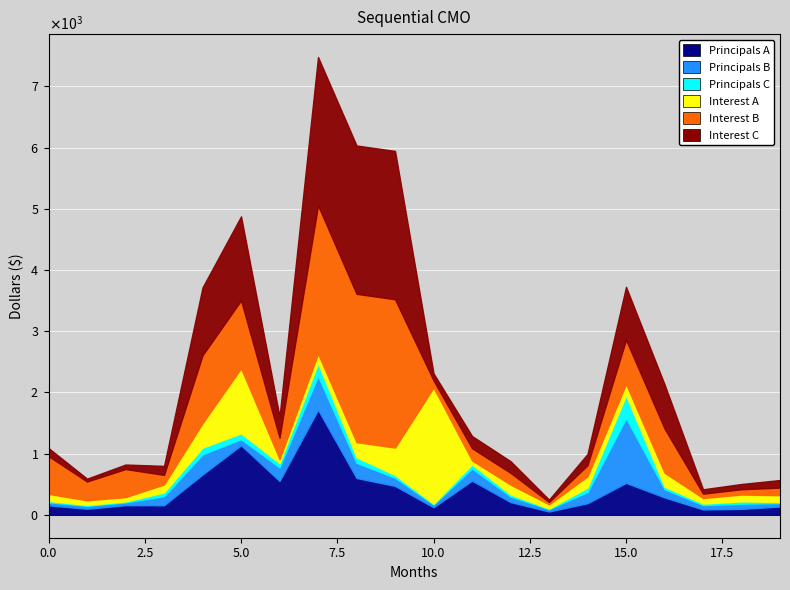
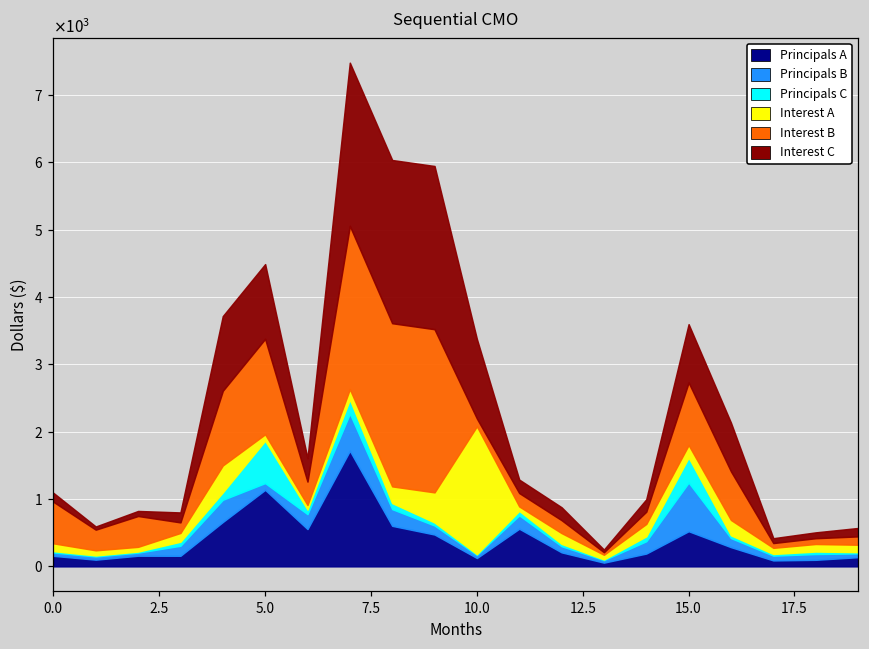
  {
    "Principals A": {
      "0.0": 200,
      "5.0": 1100,
      "10.0": 100,
      "15.0": 500
    },
    "Principals B": {
      "5.0": 100,
-     "15.0": 1100
+     "15.0": 700
    },
    "Principals C": {
-     "5.0": 100,
+     "5.0": 600,
      "15.0": 400
    },
    "Interest A": {
      "0.0": 100,
-     "5.0": 1100,
+     "5.0": 100,
      "10.0": 1900,
      "15.0": 200
    },
    "Interest B": {
      "0.0": 600,
-     "5.0": 1100,
+     "5.0": 1400,
      "10.0": 100,
-     "15.0": 700
+     "15.0": 900
    },
    "Interest C": {
      "0.0": 100,
-     "5.0": 1400,
-     "10.0": 100,
+     "5.0": 1100,
+     "10.0": 1200,
      "15.0": 900
    }
  }
